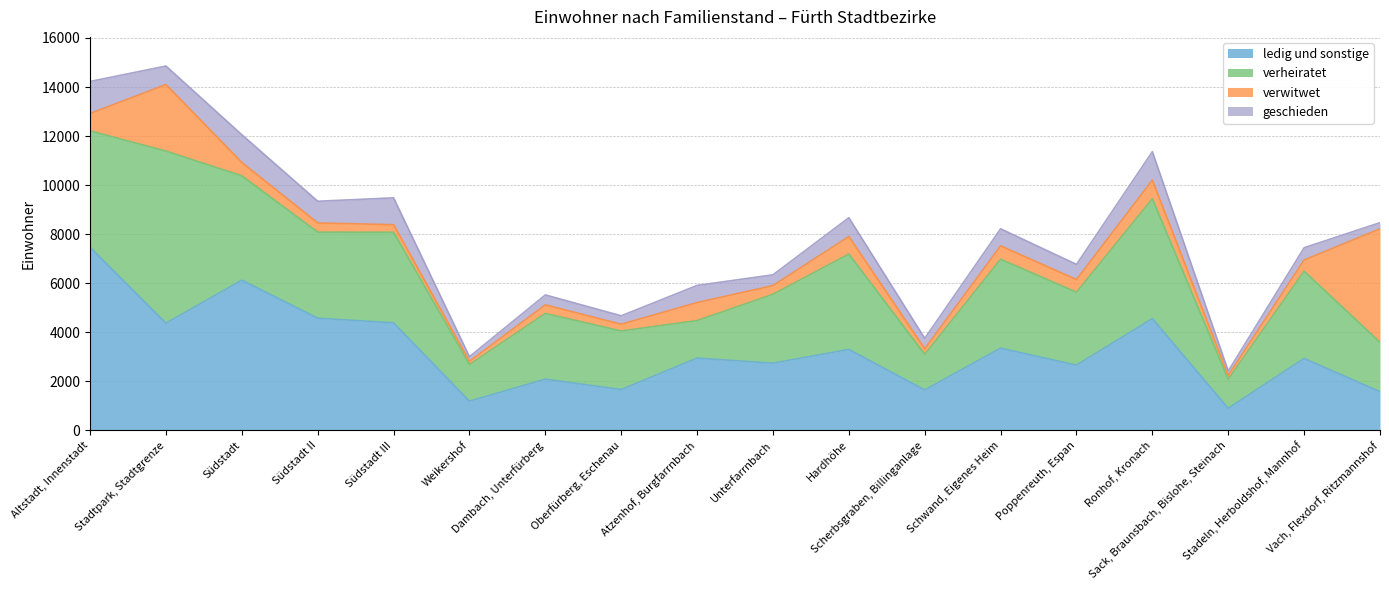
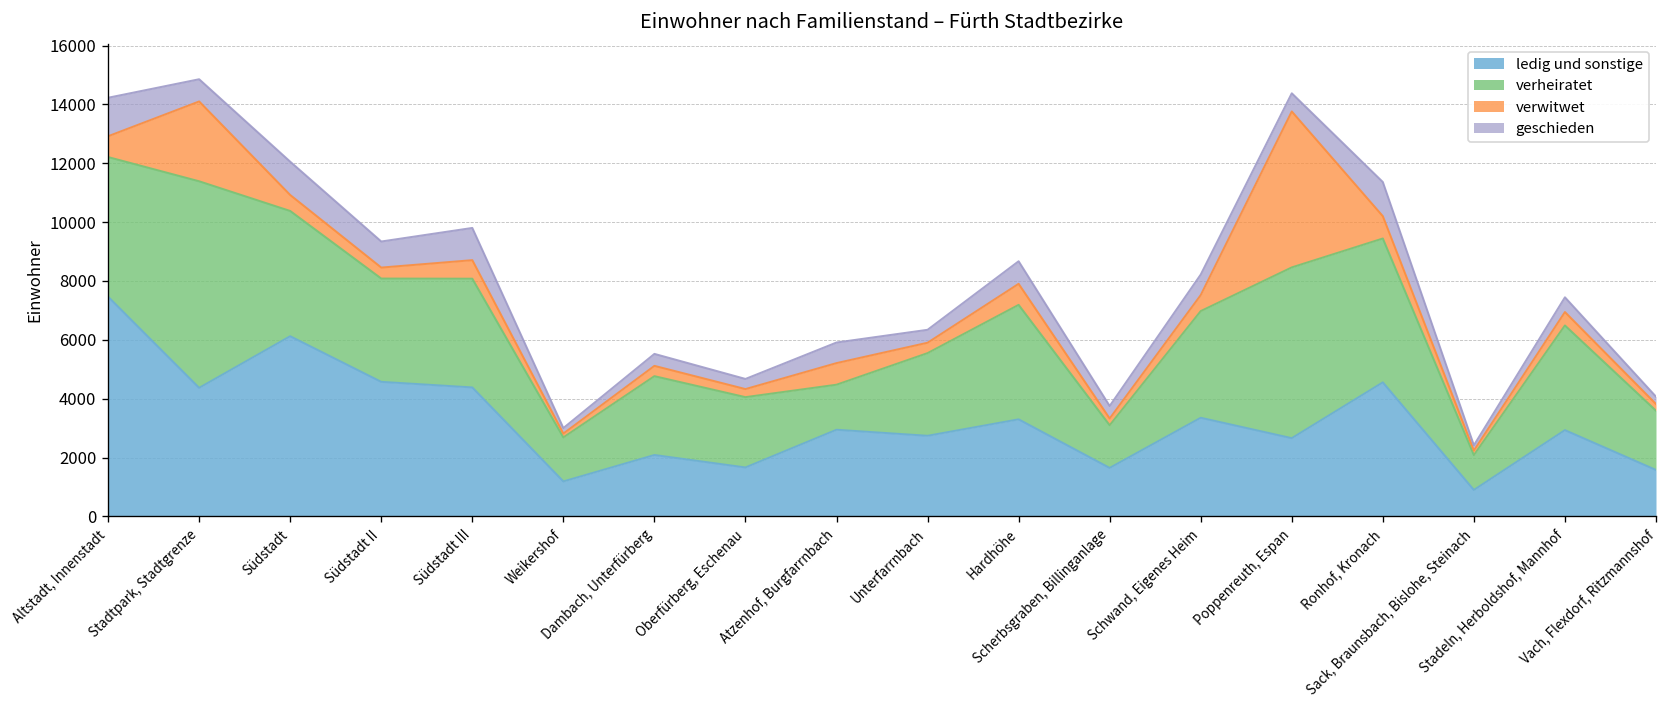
  {
    "verheiratet": {
      "Altstadt, Innenstadt": 4700,
      "Stadtpark, Stadtgrenze": 7000,
      "Südstadt": 4300,
      "Südstadt II": 3500,
      "Südstadt III": 3700,
      "Weikershof": 1500,
      "Dambach, Unterfürberg": 2700,
      "Oberfürberg, Eschenau": 2400,
      "Atzenhof, Burgfarrnbach": 1500,
      "Unterfarrnbach": 2800,
      "Hardhöhe": 3900,
      "Scherbsgraben, Billinganlage": 1500,
      "Schwand, Eigenes Heim": 3600,
-     "Poppenreuth, Espan": 3000,
+     "Poppenreuth, Espan": 5800,
      "Ronhof, Kronach": 4900,
      "Sack, Braunsbach, Bislohe, Steinach": 1200,
      "Stadeln, Herboldshof, Mannhof": 3600,
      "Vach, Flexdorf, Ritzmannshof": 2000
    },
    "verwitwet": {
      "Altstadt, Innenstadt": 700,
      "Stadtpark, Stadtgrenze": 2700,
      "Südstadt": 500,
      "Südstadt II": 400,
-     "Südstadt III": 300,
+     "Südstadt III": 600,
      "Weikershof": 100,
      "Dambach, Unterfürberg": 400,
      "Oberfürberg, Eschenau": 300,
      "Atzenhof, Burgfarrnbach": 700,
      "Unterfarrnbach": 400,
      "Hardhöhe": 700,
      "Scherbsgraben, Billinganlage": 200,
      "Schwand, Eigenes Heim": 500,
-     "Poppenreuth, Espan": 500,
+     "Poppenreuth, Espan": 5300,
      "Ronhof, Kronach": 800,
      "Sack, Braunsbach, Bislohe, Steinach": 200,
      "Stadeln, Herboldshof, Mannhof": 500,
-     "Vach, Flexdorf, Ritzmannshof": 4600
+     "Vach, Flexdorf, Ritzmannshof": 200
    }
  }
